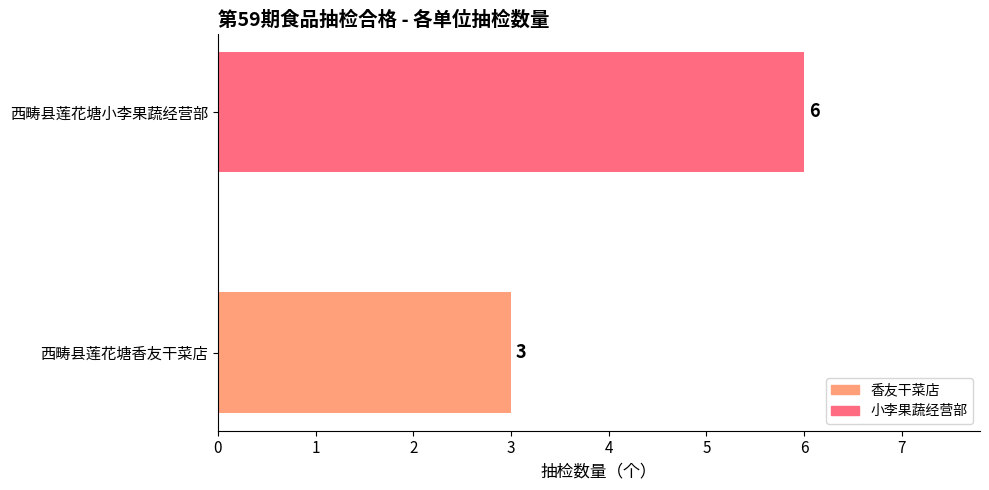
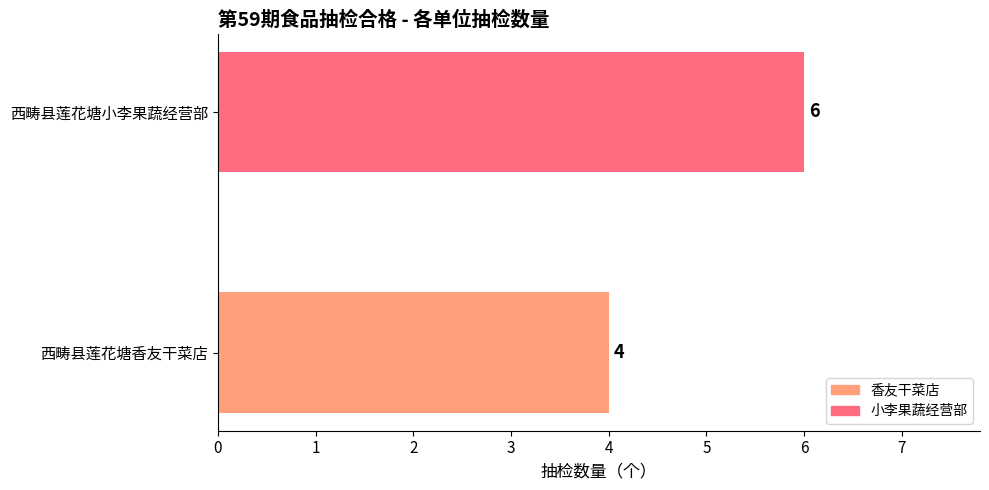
  {
    "西畴县莲花塘小李果蔬经营部": 6,
-   "西畴县莲花塘香友干菜店": 3
+   "西畴县莲花塘香友干菜店": 4
  }
